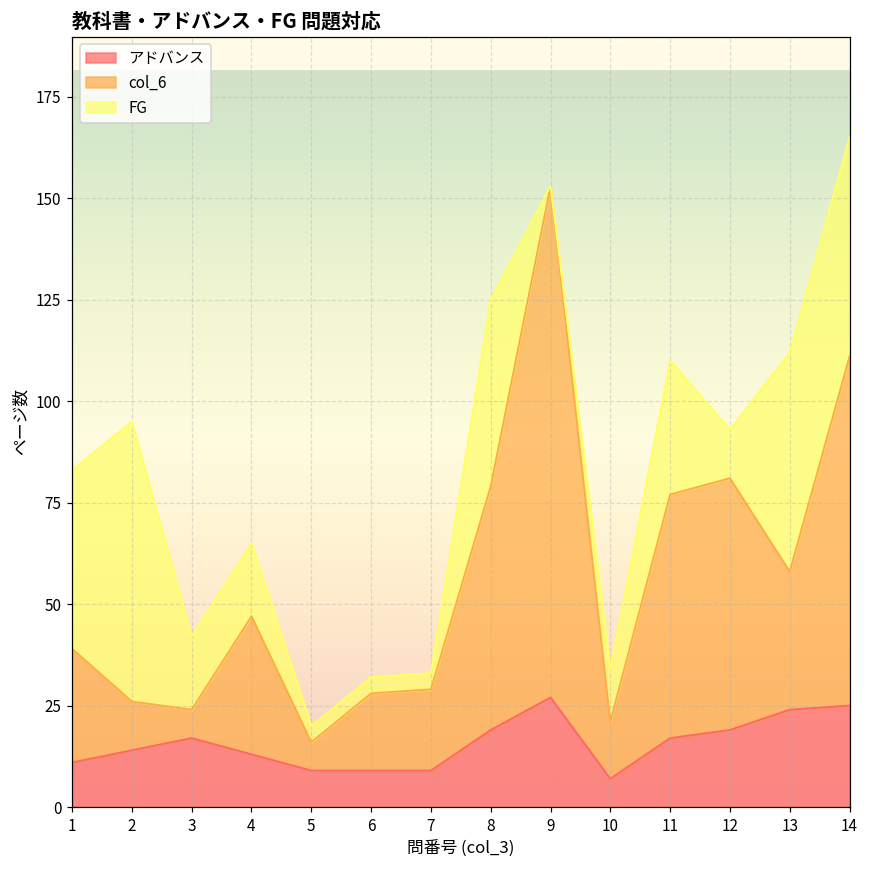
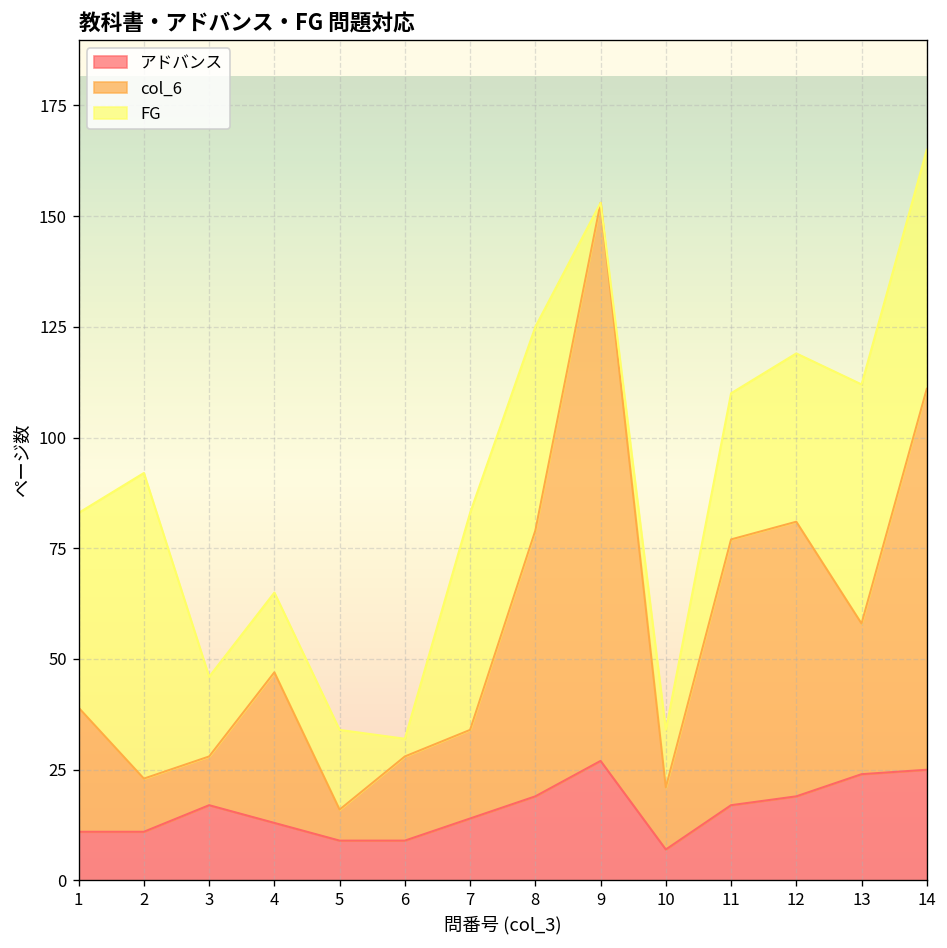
  {
    "アドバンス": {
      "1": 11,
-     "2": 14,
+     "2": 11,
      "3": 17,
      "4": 13,
      "5": 9,
      "6": 9,
-     "7": 9,
+     "7": 14,
      "8": 19,
      "9": 27,
      "10": 7,
      "11": 17,
      "12": 19,
      "13": 24,
      "14": 25
    },
    "col_6": {
      "1": 28,
      "2": 12,
-     "3": 7,
+     "3": 11,
      "4": 34,
      "5": 7,
      "6": 19,
      "7": 20,
      "8": 60,
      "10": 14,
      "11": 60,
      "12": 62,
      "13": 34,
      "14": 86
    },
    "FG": {
      "1": 44,
      "2": 69,
      "3": 18,
      "4": 18,
-     "5": 4,
+     "5": 18,
      "6": 4,
-     "7": 4,
+     "7": 49,
      "8": 46,
      "10": 13,
      "11": 33,
-     "12": 12,
+     "12": 38,
      "13": 54,
      "14": 54
    }
  }
